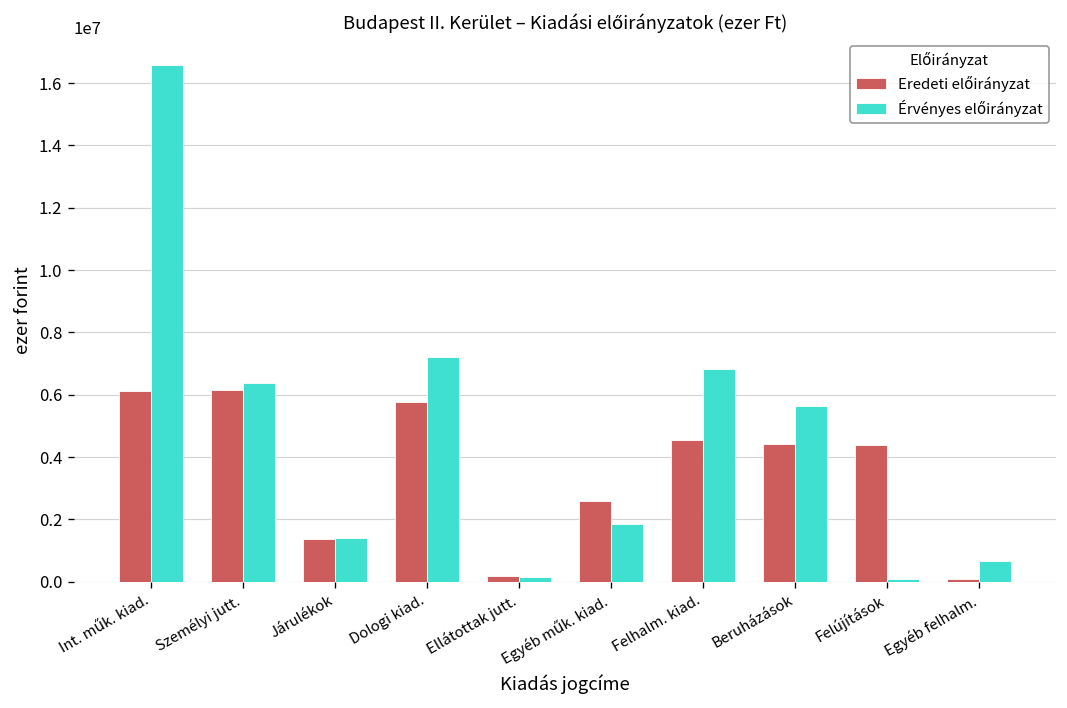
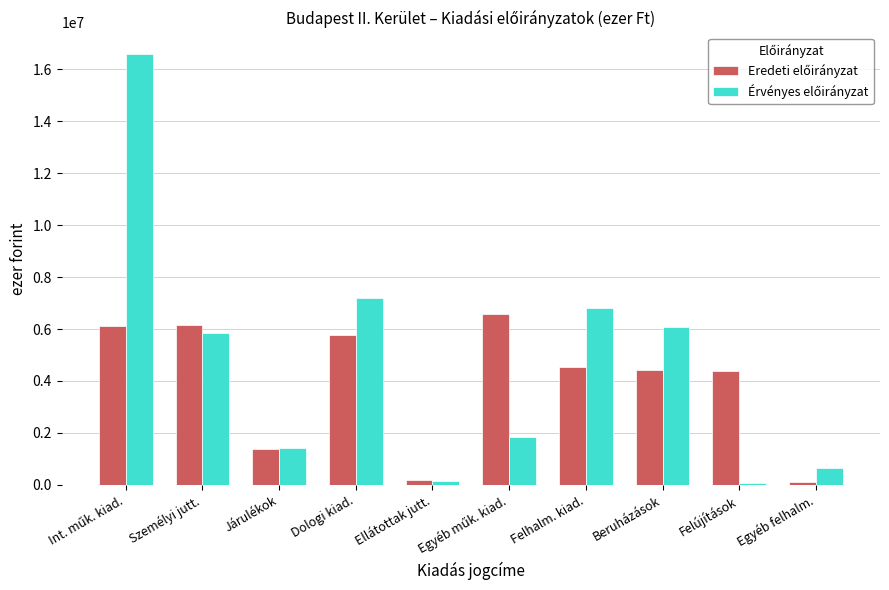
  {
    "Eredeti előirányzat": {
      "Int. műk. kiad.": 6100000,
      "Személyi jutt.": 6200000,
      "Járulékok": 1400000,
      "Dologi kiad.": 5800000,
      "Ellátottak jutt.": 200000,
-     "Egyéb műk. kiad.": 2600000,
+     "Egyéb műk. kiad.": 6600000,
      "Felhalm. kiad.": 4600000,
      "Beruházások": 4400000,
      "Felújítások": 4400000,
      "Egyéb felhalm.": 100000
    },
    "Érvényes előirányzat": {
      "Int. műk. kiad.": 16600000,
-     "Személyi jutt.": 6400000,
+     "Személyi jutt.": 5800000,
      "Járulékok": 1400000,
      "Dologi kiad.": 7200000,
      "Ellátottak jutt.": 200000,
      "Egyéb műk. kiad.": 1800000,
      "Felhalm. kiad.": 6800000,
-     "Beruházások": 5700000,
+     "Beruházások": 6100000,
      "Egyéb felhalm.": 700000
    }
  }
